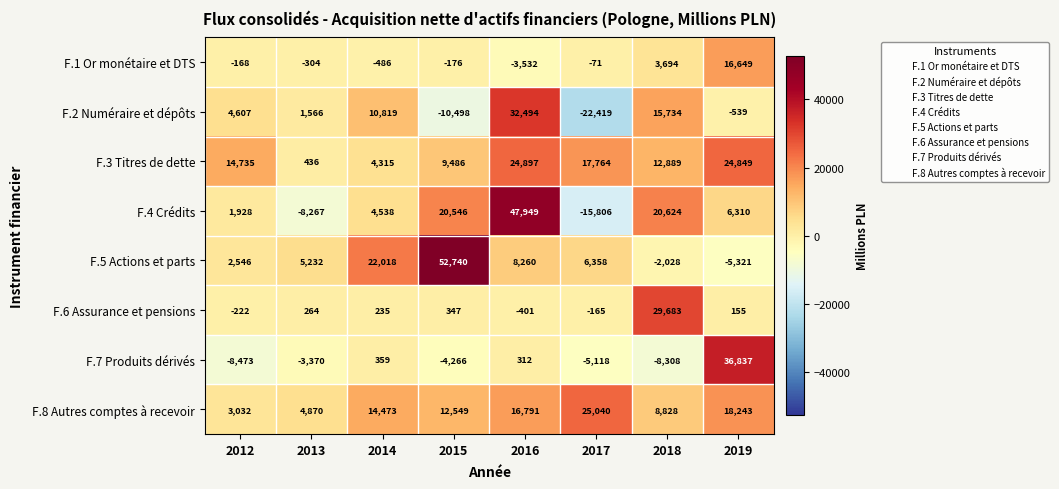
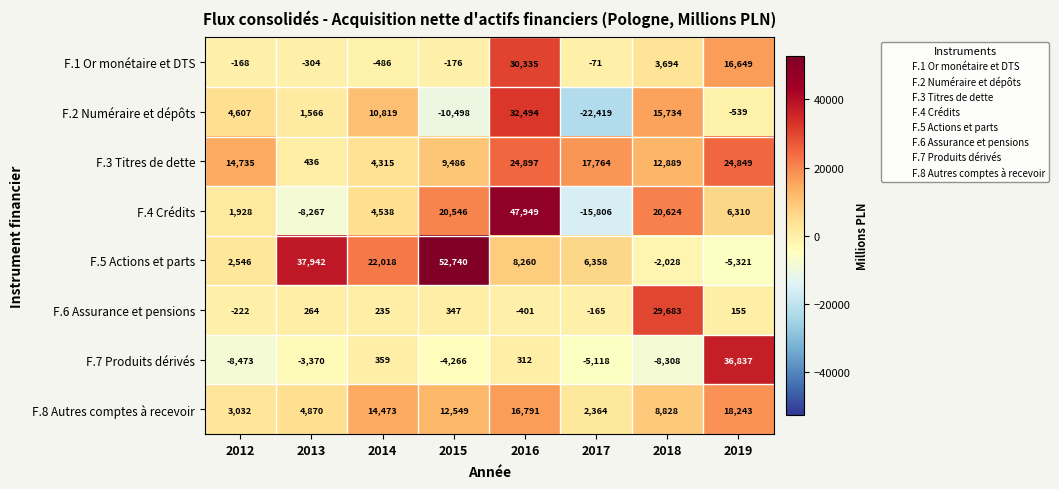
  {
    "F.1 Or monétaire et DTS": {
      "2012": "-168",
      "2013": "-304",
      "2014": "-486",
      "2015": "-176",
-     "2016": "-3,532",
+     "2016": "30,335",
      "2017": "-71",
      "2018": "3,694",
      "2019": "16,649"
    },
    "F.2 Numéraire et dépôts": {
      "2012": "4,607",
      "2013": "1,566",
      "2014": "10,819",
      "2015": "-10,498",
      "2016": "32,494",
      "2017": "-22,419",
      "2018": "15,734",
      "2019": "-539"
    },
    "F.3 Titres de dette": {
      "2012": "14,735",
      "2013": "436",
      "2014": "4,315",
      "2015": "9,486",
      "2016": "24,897",
      "2017": "17,764",
      "2018": "12,889",
      "2019": "24,849"
    },
    "F.4 Crédits": {
      "2012": "1,928",
      "2013": "-8,267",
      "2014": "4,538",
      "2015": "20,546",
      "2016": "47,949",
      "2017": "-15,806",
      "2018": "20,624",
      "2019": "6,310"
    },
    "F.5 Actions et parts": {
      "2012": "2,546",
-     "2013": "5,232",
+     "2013": "37,942",
      "2014": "22,018",
      "2015": "52,740",
      "2016": "8,260",
      "2017": "6,358",
      "2018": "-2,028",
      "2019": "-5,321"
    },
    "F.6 Assurance et pensions": {
      "2012": "-222",
      "2013": "264",
      "2014": "235",
      "2015": "347",
      "2016": "-401",
      "2017": "-165",
      "2018": "29,683",
      "2019": "155"
    },
    "F.7 Produits dérivés": {
      "2012": "-8,473",
      "2013": "-3,370",
      "2014": "359",
      "2015": "-4,266",
      "2016": "312",
      "2017": "-5,118",
      "2018": "-8,308",
      "2019": "36,837"
    },
    "F.8 Autres comptes à recevoir": {
      "2012": "3,032",
      "2013": "4,870",
      "2014": "14,473",
      "2015": "12,549",
      "2016": "16,791",
-     "2017": "25,040",
+     "2017": "2,364",
      "2018": "8,828",
      "2019": "18,243"
    }
  }
